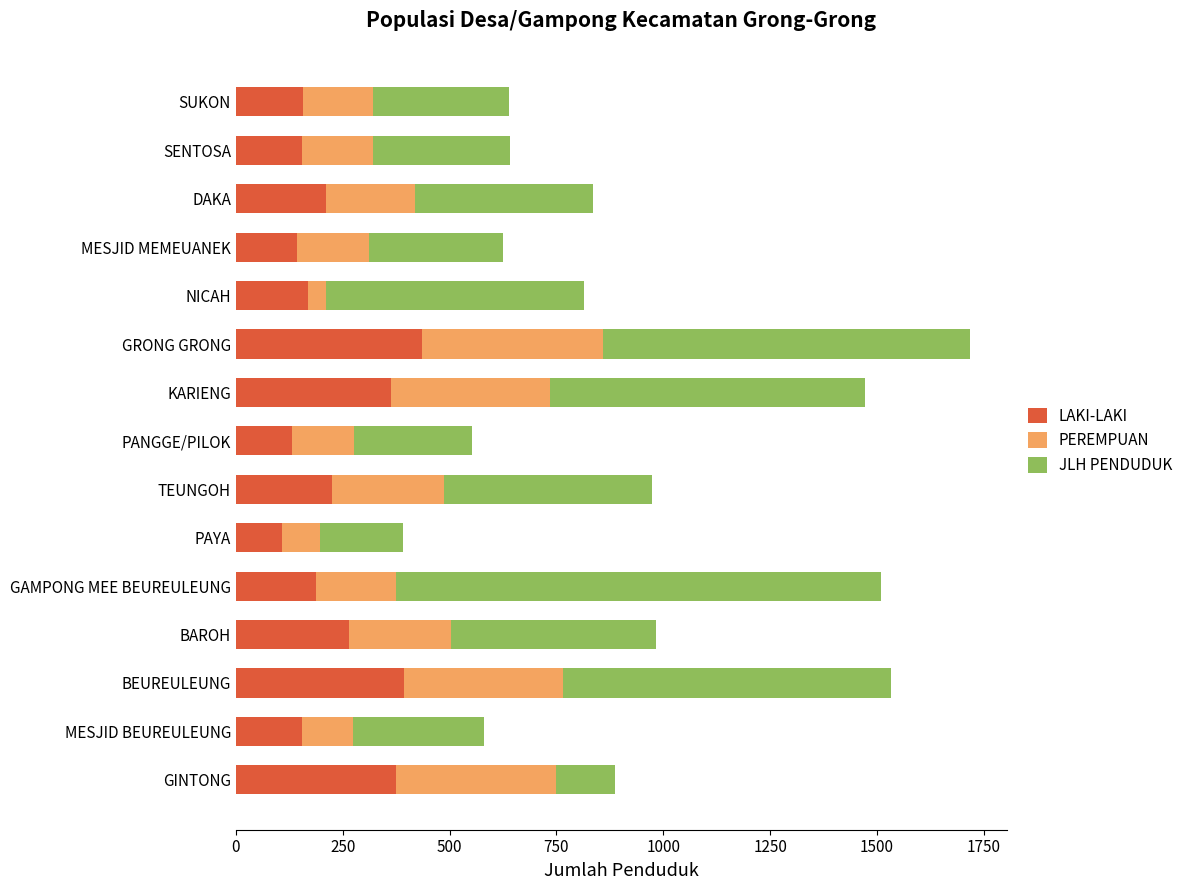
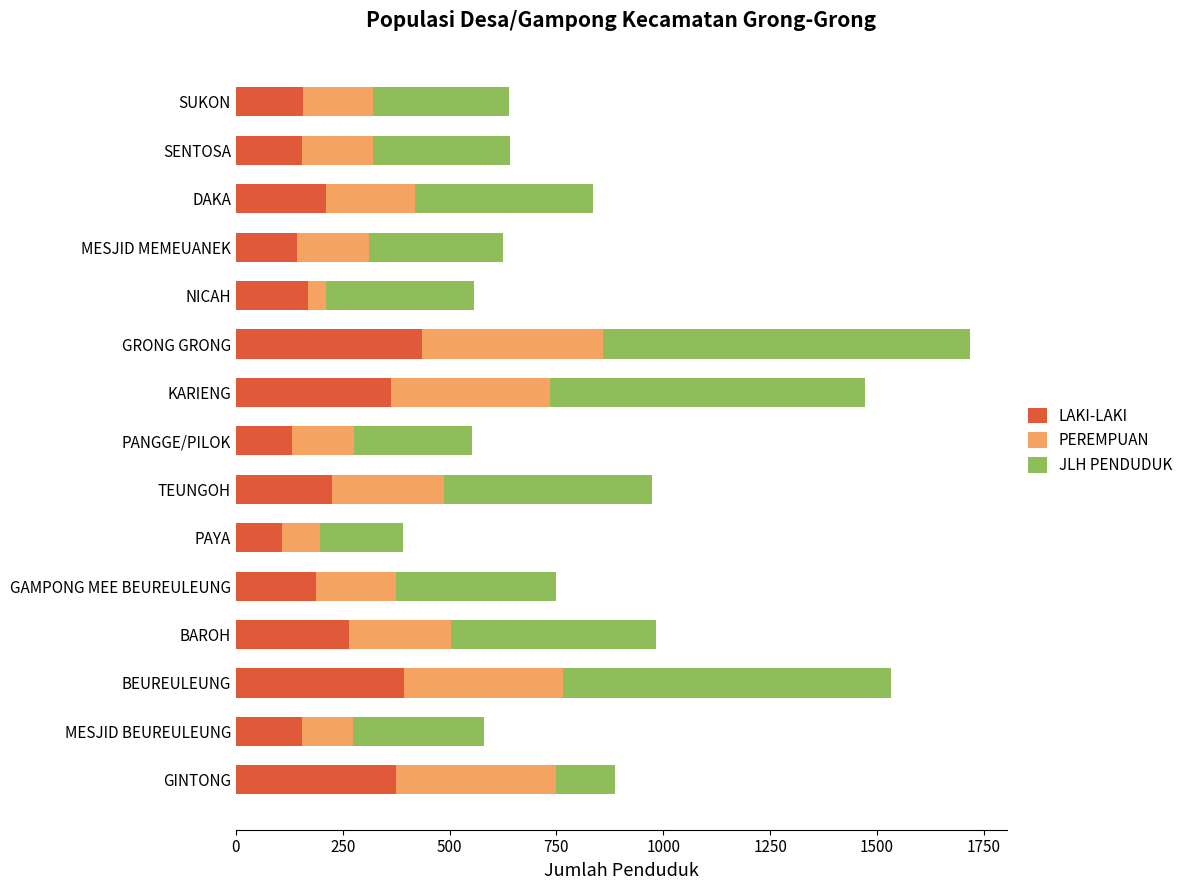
  {
    "LAKI-LAKI": {
      "SUKON": 160,
      "SENTOSA": 160,
      "DAKA": 210,
      "MESJID MEMEUANEK": 140,
      "NICAH": 170,
      "GRONG GRONG": 440,
      "KARIENG": 360,
      "PANGGE/PILOK": 130,
      "TEUNGOH": 230,
      "PAYA": 110,
      "GAMPONG MEE BEUREULEUNG": 190,
      "BAROH": 270,
      "BEUREULEUNG": 390,
      "MESJID BEUREULEUNG": 150,
      "GINTONG": 370
    },
    "PEREMPUAN": {
      "SUKON": 160,
      "SENTOSA": 170,
      "DAKA": 210,
      "MESJID MEMEUANEK": 170,
      "NICAH": 40,
      "GRONG GRONG": 420,
      "KARIENG": 370,
      "PANGGE/PILOK": 150,
      "TEUNGOH": 260,
      "PAYA": 90,
      "GAMPONG MEE BEUREULEUNG": 190,
      "BAROH": 240,
      "BEUREULEUNG": 370,
      "MESJID BEUREULEUNG": 120,
      "GINTONG": 380
    },
    "JLH PENDUDUK": {
      "SUKON": 320,
      "SENTOSA": 320,
      "DAKA": 420,
      "MESJID MEMEUANEK": 310,
-     "NICAH": 610,
+     "NICAH": 350,
      "GRONG GRONG": 860,
      "KARIENG": 740,
      "PANGGE/PILOK": 280,
      "TEUNGOH": 490,
      "PAYA": 200,
-     "GAMPONG MEE BEUREULEUNG": 1140,
+     "GAMPONG MEE BEUREULEUNG": 370,
      "BAROH": 480,
      "BEUREULEUNG": 770,
      "MESJID BEUREULEUNG": 310,
      "GINTONG": 140
    }
  }
